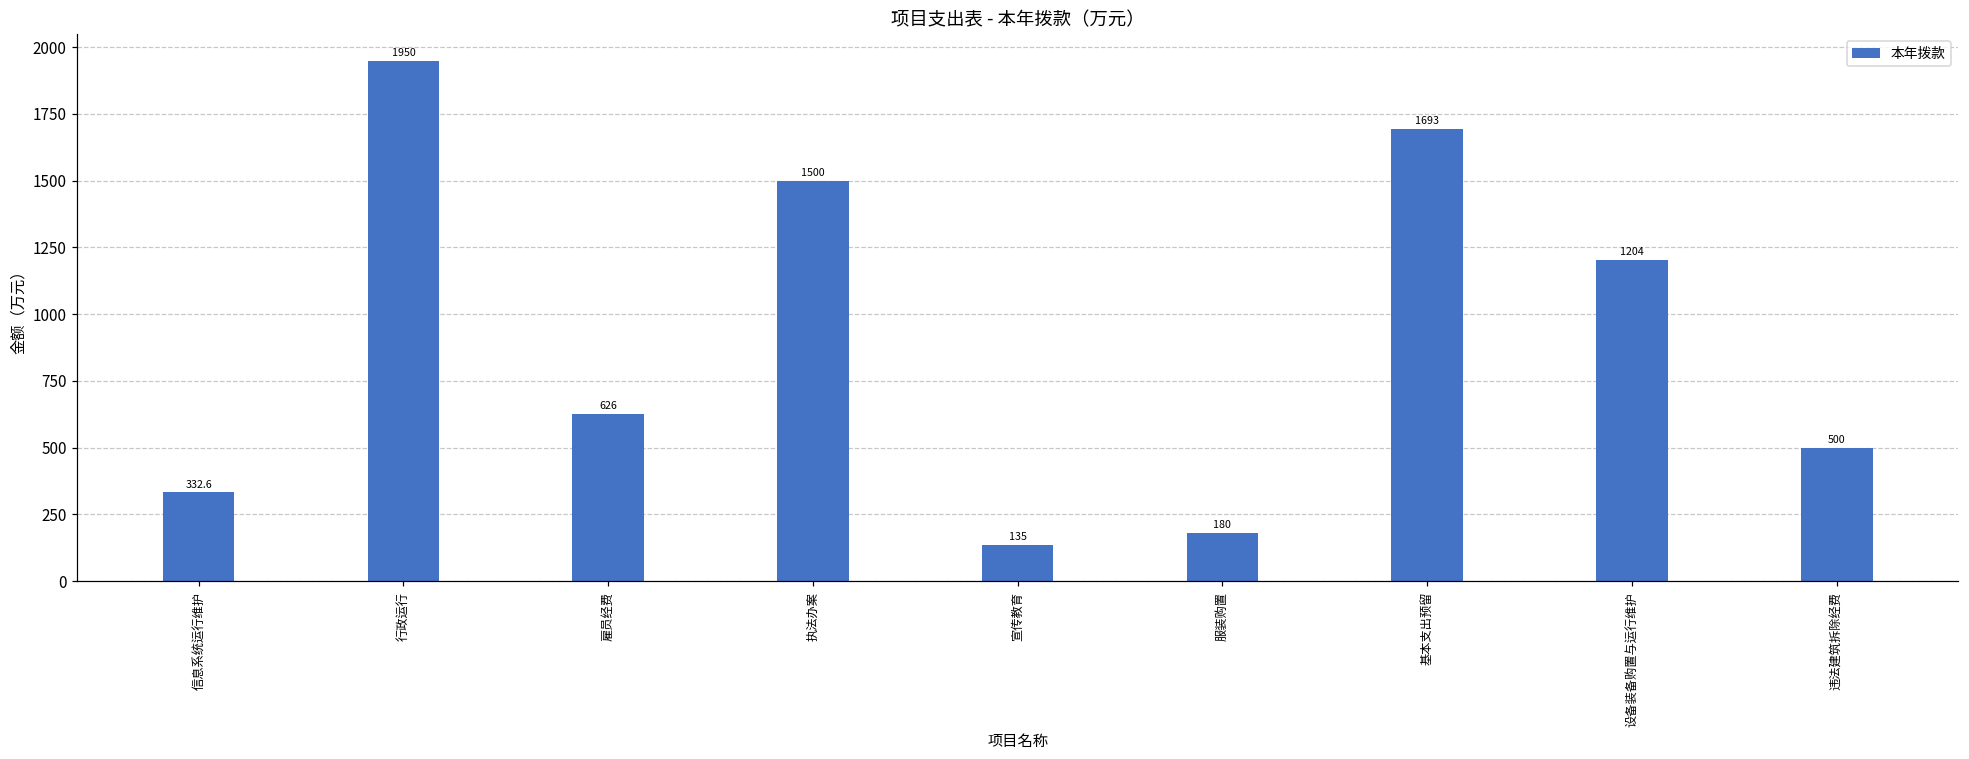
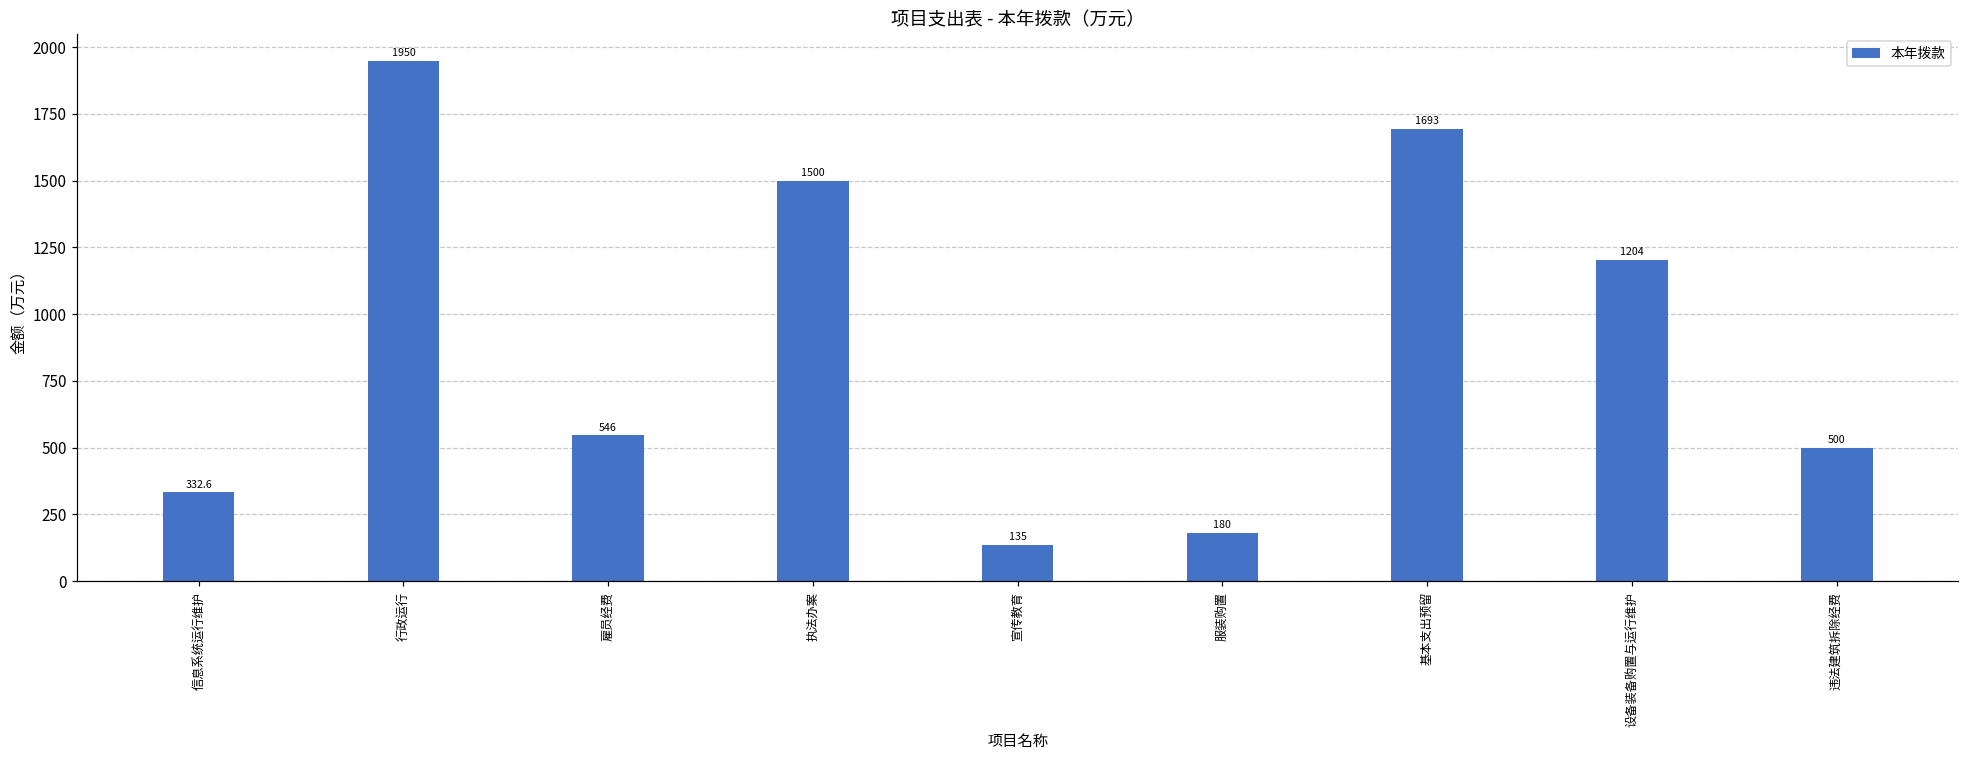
  {
    "信息系统运行维护": 332.6,
    "行政运行": 1950,
-   "雇员经费": 626,
+   "雇员经费": 546,
    "执法办案": 1500,
    "宣传教育": 135,
    "服装购置": 180,
    "基本支出预留": 1693,
    "设备装备购置与运行维护": 1204,
    "违法建筑拆除经费": 500
  }
